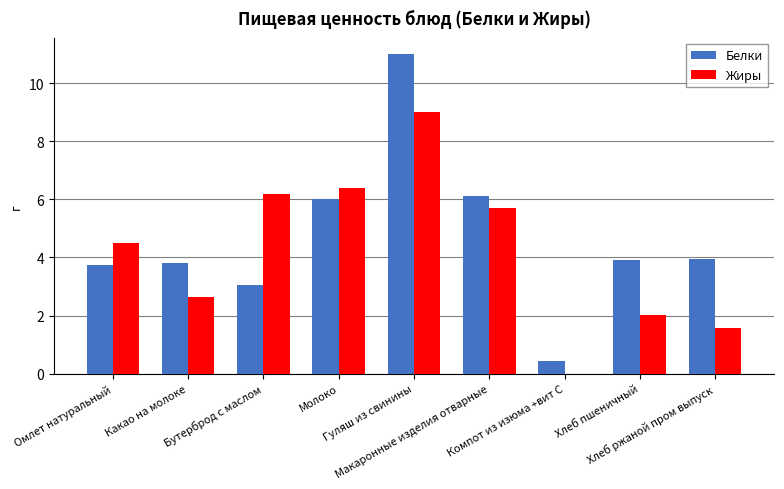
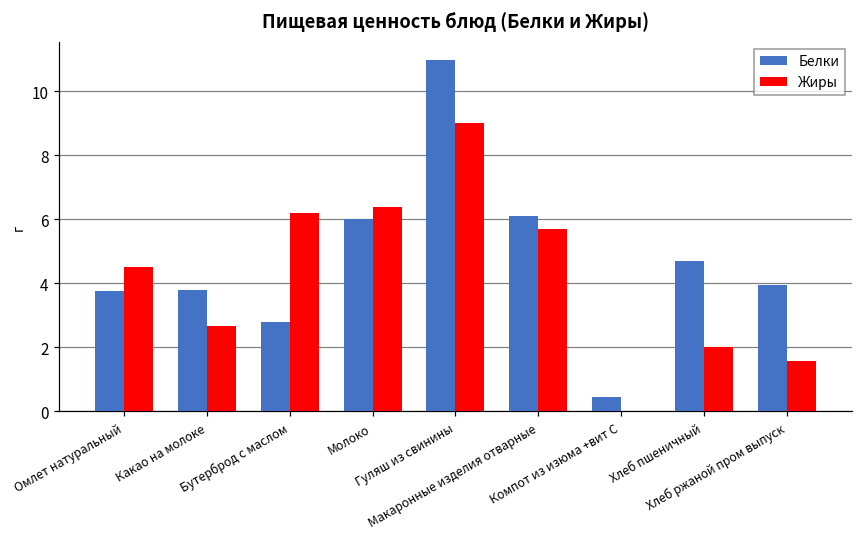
  {
    "Белки": {
      "Омлет натуральный": 3.8,
      "Какао на молоке": 3.8,
-     "Бутерброд с маслом": 3.1,
+     "Бутерброд с маслом": 2.8,
      "Молоко": 6.0,
      "Гуляш из свинины": 11.0,
      "Макаронные изделия отварные": 6.1,
      "Компот из изюма +вит С": 0.5,
-     "Хлеб пшеничный": 3.9,
+     "Хлеб пшеничный": 4.7,
      "Хлеб ржаной пром выпуск": 4.0
    },
    "Жиры": {
      "Омлет натуральный": 4.5,
      "Какао на молоке": 2.7,
      "Бутерброд с маслом": 6.2,
      "Молоко": 6.4,
      "Гуляш из свинины": 9.0,
      "Макаронные изделия отварные": 5.7,
      "Компот из изюма +вит С": 0.0,
      "Хлеб пшеничный": 2.0,
      "Хлеб ржаной пром выпуск": 1.6
    }
  }
